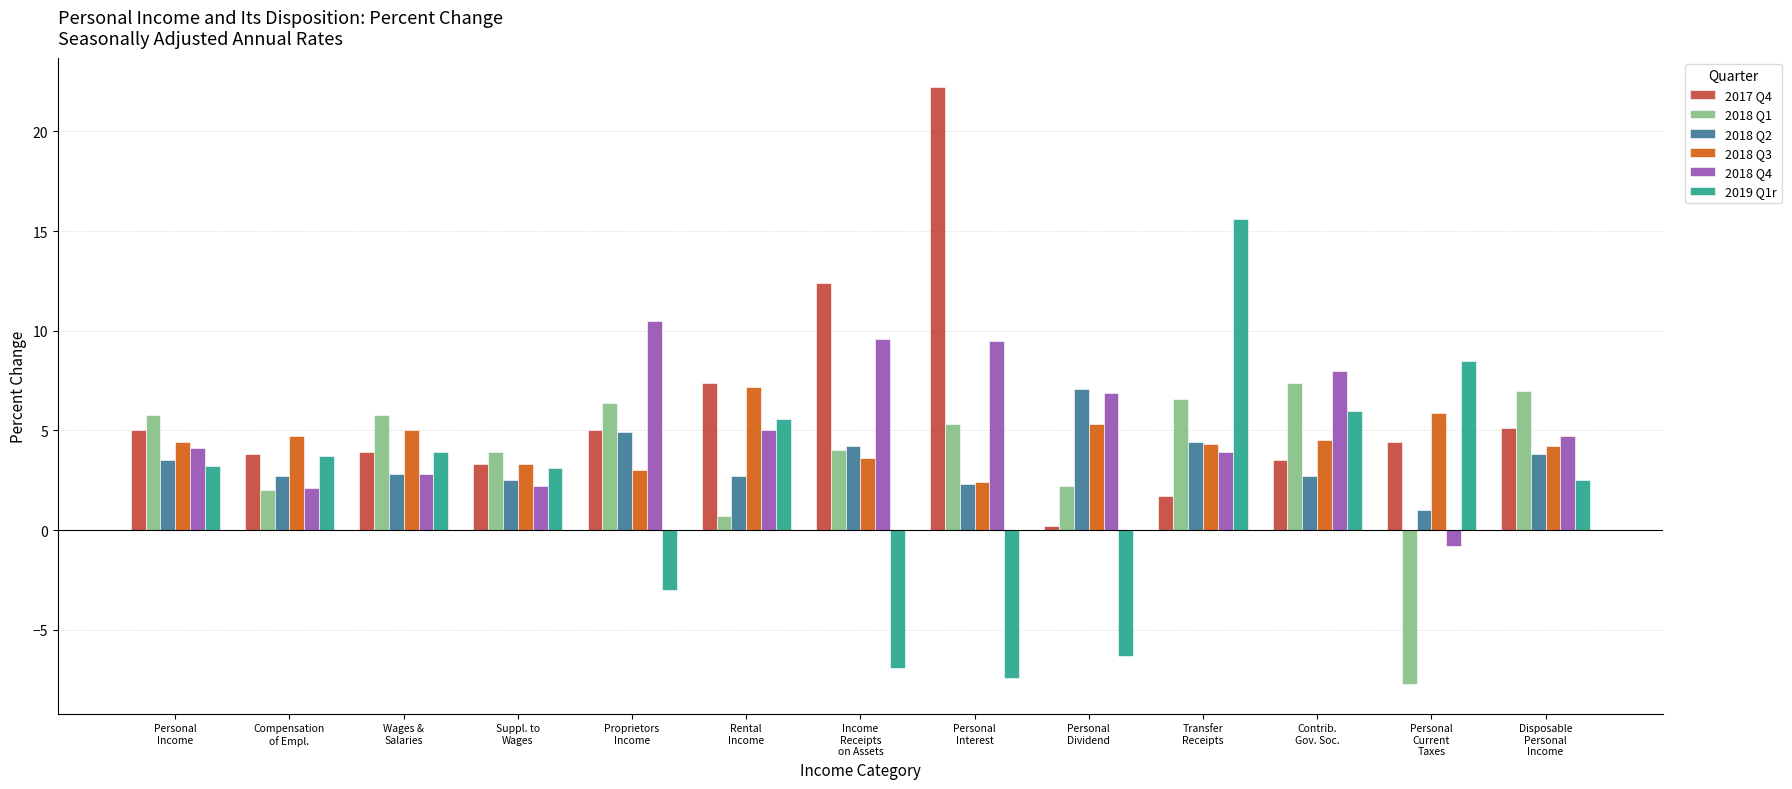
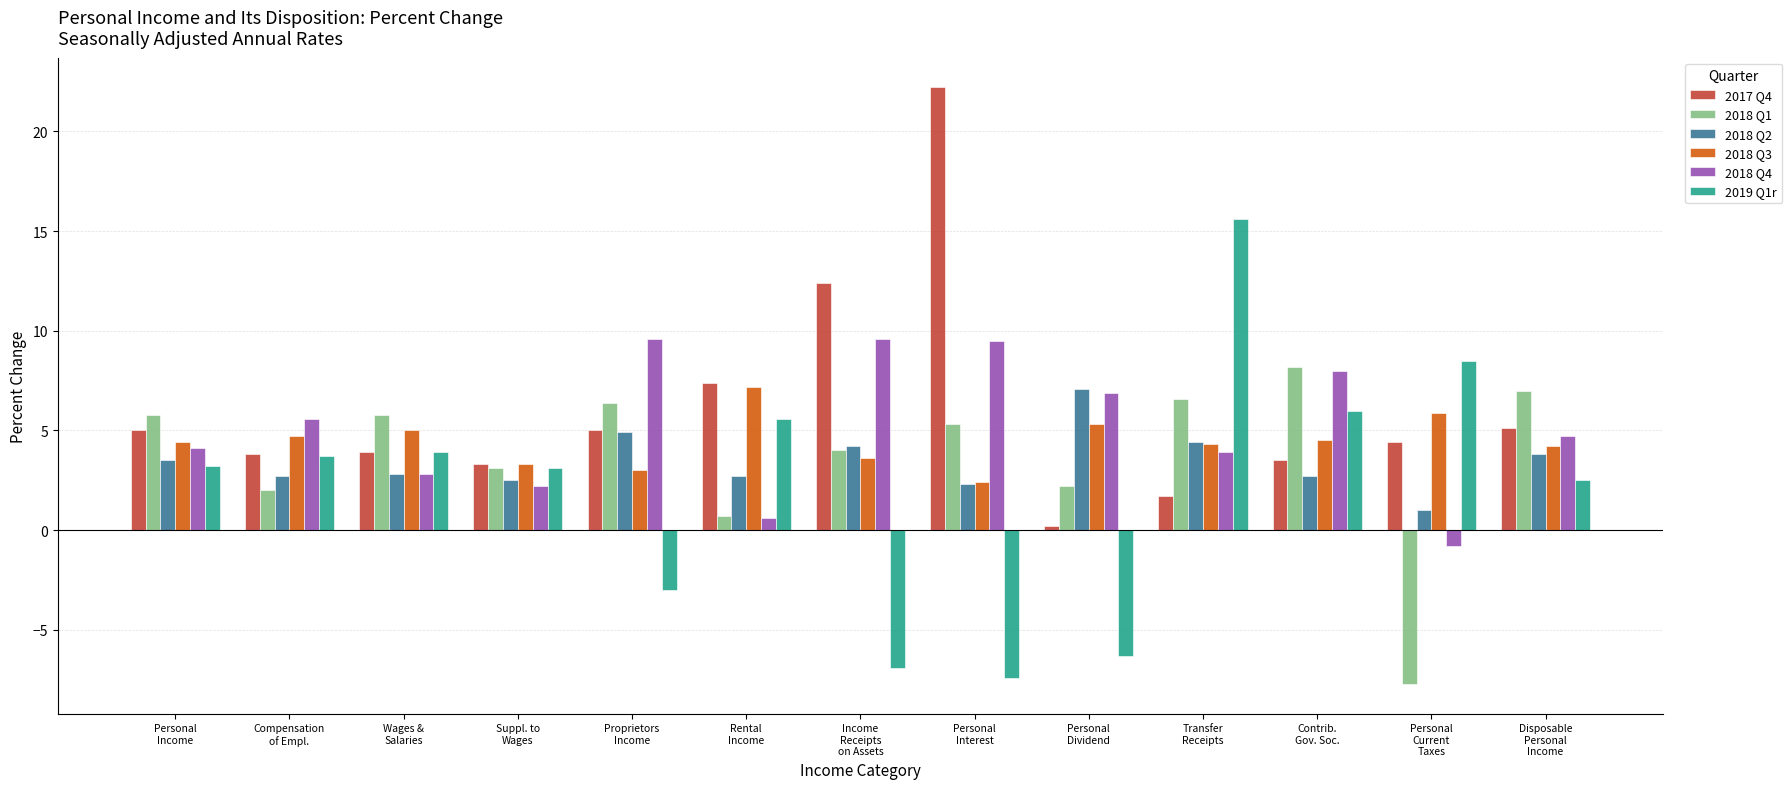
  {
    "2018 Q1": {
      "Personal Income": 5.8,
      "Compensation of Empl.": 2.0,
      "Wages & Salaries": 5.8,
-     "Suppl. to Wages": 3.9,
+     "Suppl. to Wages": 3.1,
      "Proprietors Income": 6.4,
      "Rental Income": 0.7,
      "Income Receipts on Assets": 4.0,
      "Personal Interest": 5.3,
      "Personal Dividend": 2.2,
      "Transfer Receipts": 6.6,
-     "Contrib. Gov. Soc.": 7.4,
+     "Contrib. Gov. Soc.": 8.2,
      "Personal Current Taxes": -7.7,
      "Disposable Personal Income": 7.0
    },
    "2018 Q4": {
      "Personal Income": 4.1,
-     "Compensation of Empl.": 2.1,
+     "Compensation of Empl.": 5.6,
      "Wages & Salaries": 2.8,
      "Suppl. to Wages": 2.2,
-     "Proprietors Income": 10.5,
-     "Rental Income": 5.0,
+     "Proprietors Income": 9.6,
+     "Rental Income": 0.6,
      "Income Receipts on Assets": 9.6,
      "Personal Interest": 9.5,
      "Personal Dividend": 6.9,
      "Transfer Receipts": 3.9,
      "Contrib. Gov. Soc.": 8.0,
      "Personal Current Taxes": -0.8,
      "Disposable Personal Income": 4.7
    }
  }
